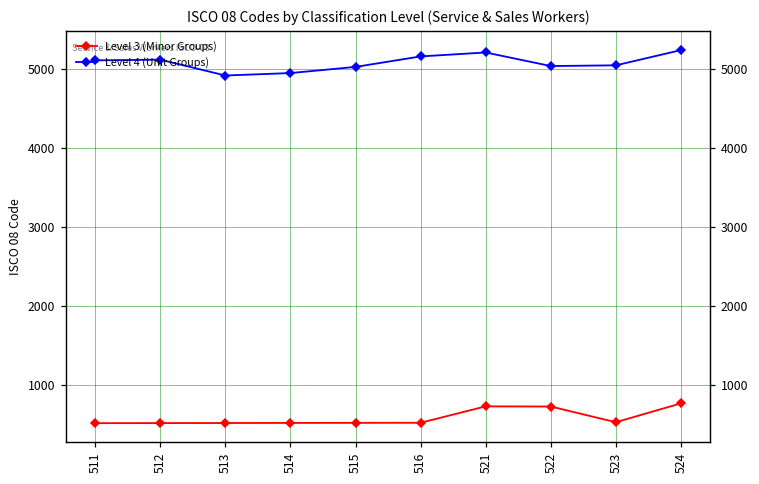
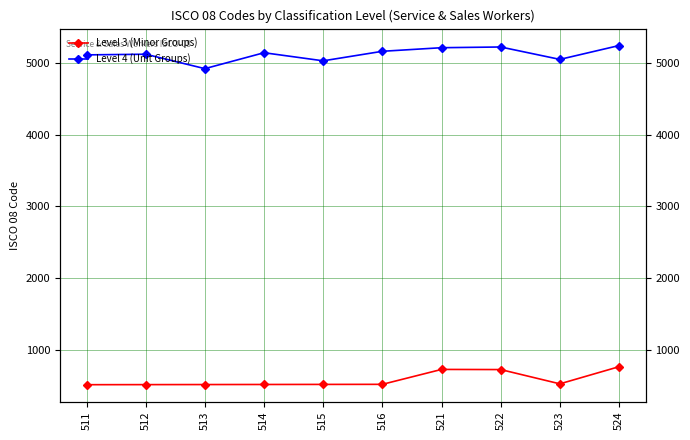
  {
    "Level 3 (Minor Groups)": {
      "511": 500,
      "512": 500,
      "513": 500,
      "514": 500,
      "515": 500,
      "516": 500,
      "521": 700,
      "522": 700,
      "523": 500,
      "524": 800
    },
    "Level 4 (Unit Groups)": {
      "511": 5100,
      "512": 5100,
      "513": 4900,
-     "514": 5000,
+     "514": 5100,
      "515": 5000,
      "516": 5200,
      "521": 5200,
-     "522": 5000,
+     "522": 5200,
      "523": 5000,
      "524": 5200
    }
  }
